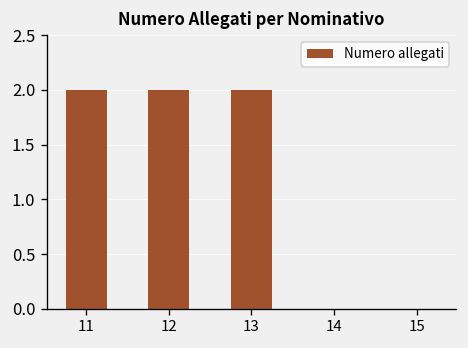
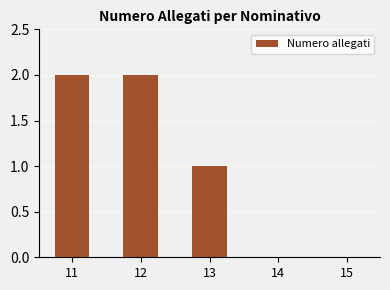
  {
    "11": 2,
    "12": 2,
-   "13": 2,
+   "13": 1,
    "14": 0,
    "15": 0
  }
